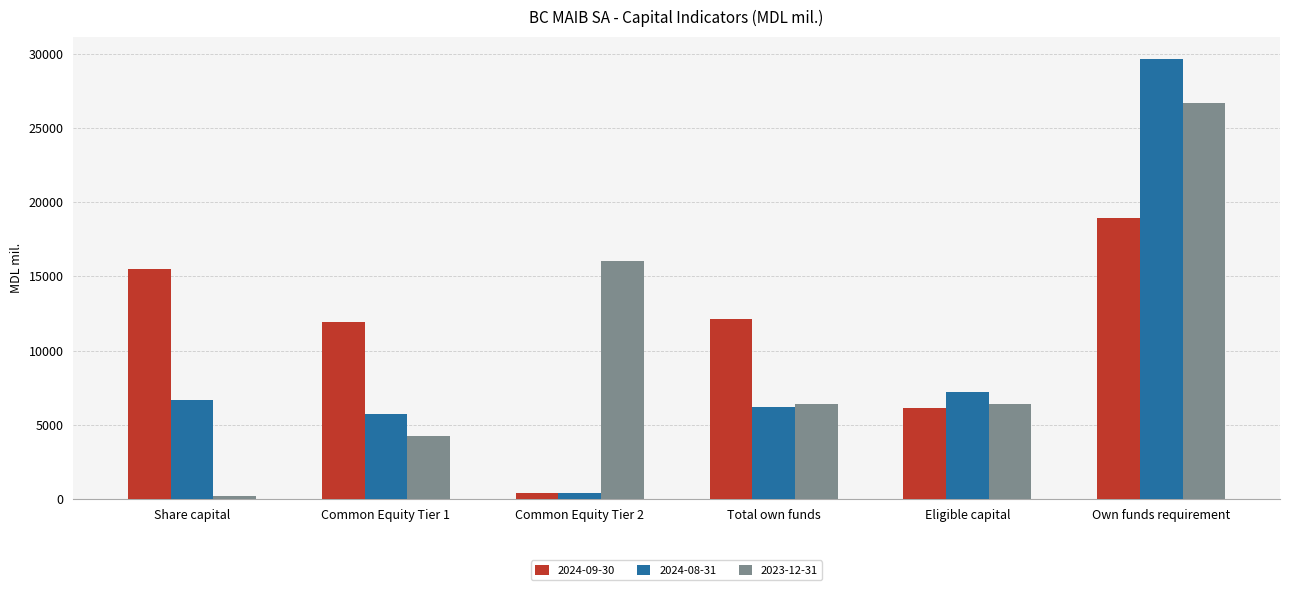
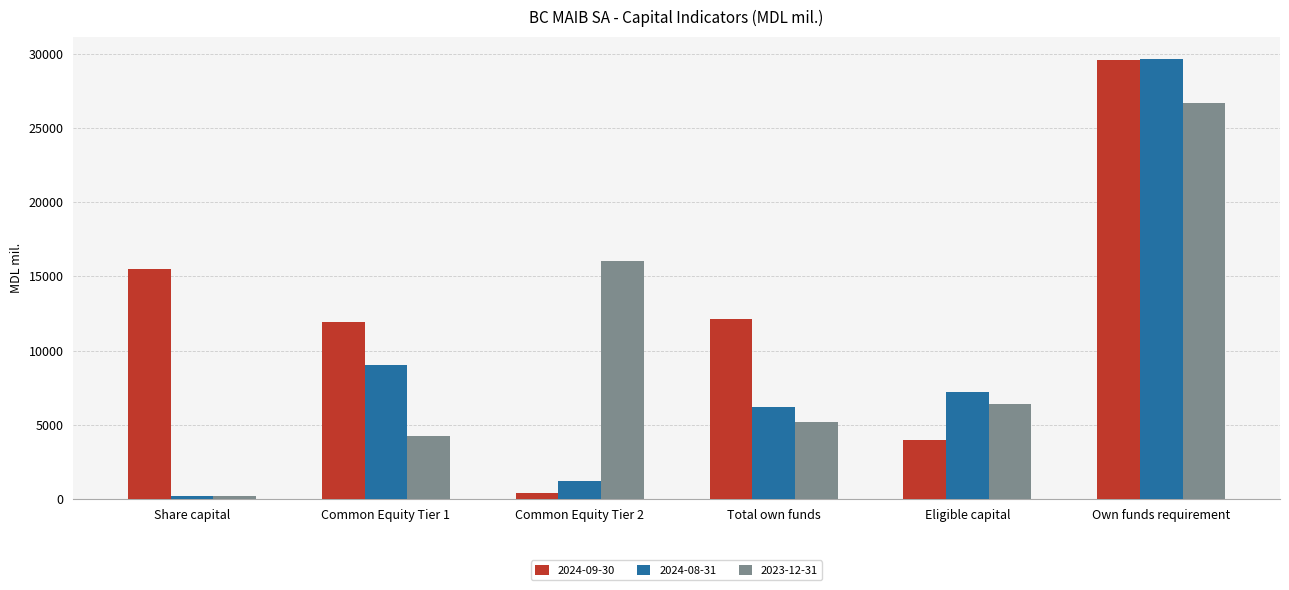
  {
    "2024-09-30": {
      "Share capital": 15500,
      "Common Equity Tier 1": 11900,
      "Common Equity Tier 2": 400,
      "Total own funds": 12100,
-     "Eligible capital": 6100,
-     "Own funds requirement": 18900
+     "Eligible capital": 4000,
+     "Own funds requirement": 29600
    },
    "2024-08-31": {
-     "Share capital": 6700,
-     "Common Equity Tier 1": 5700,
-     "Common Equity Tier 2": 400,
+     "Share capital": 200,
+     "Common Equity Tier 1": 9000,
+     "Common Equity Tier 2": 1200,
      "Total own funds": 6200,
      "Eligible capital": 7200,
      "Own funds requirement": 29600
    },
    "2023-12-31": {
      "Share capital": 200,
      "Common Equity Tier 1": 4300,
      "Common Equity Tier 2": 16000,
-     "Total own funds": 6400,
+     "Total own funds": 5200,
      "Eligible capital": 6400,
      "Own funds requirement": 26600
    }
  }
